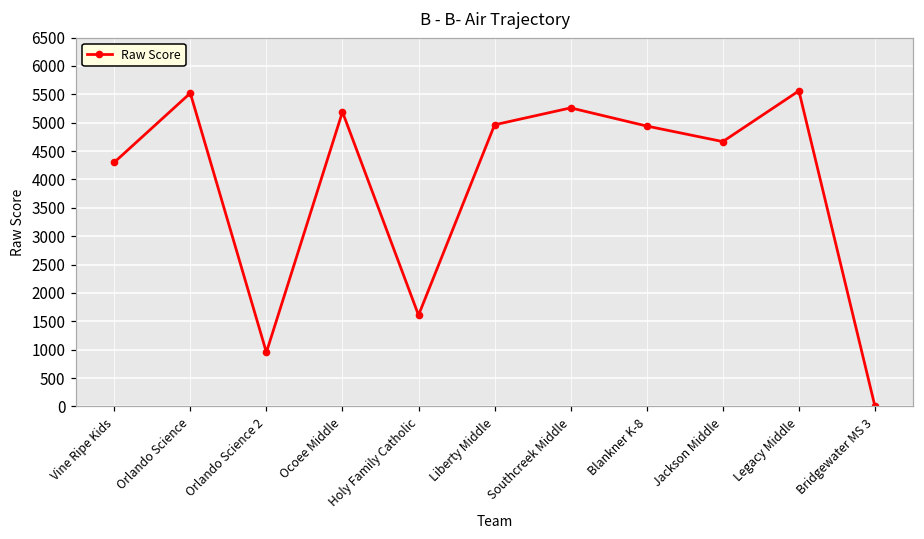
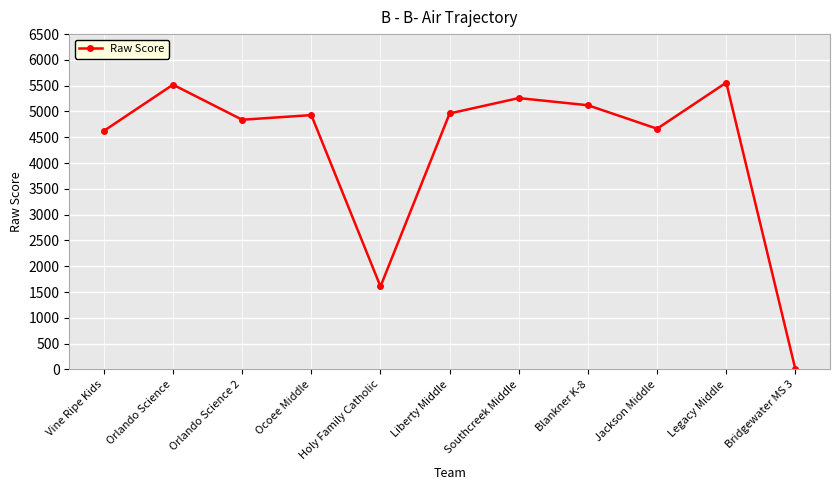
  {
-   "Vine Ripe Kids": 4300,
+   "Vine Ripe Kids": 4600,
    "Orlando Science": 5500,
-   "Orlando Science 2": 1000,
-   "Ocoee Middle": 5200,
+   "Orlando Science 2": 4800,
+   "Ocoee Middle": 4900,
    "Holy Family Catholic": 1600,
    "Liberty Middle": 5000,
    "Southcreek Middle": 5300,
-   "Blankner K-8": 4900,
+   "Blankner K-8": 5100,
    "Jackson Middle": 4700,
    "Legacy Middle": 5600,
    "Bridgewater MS 3": 0
  }
